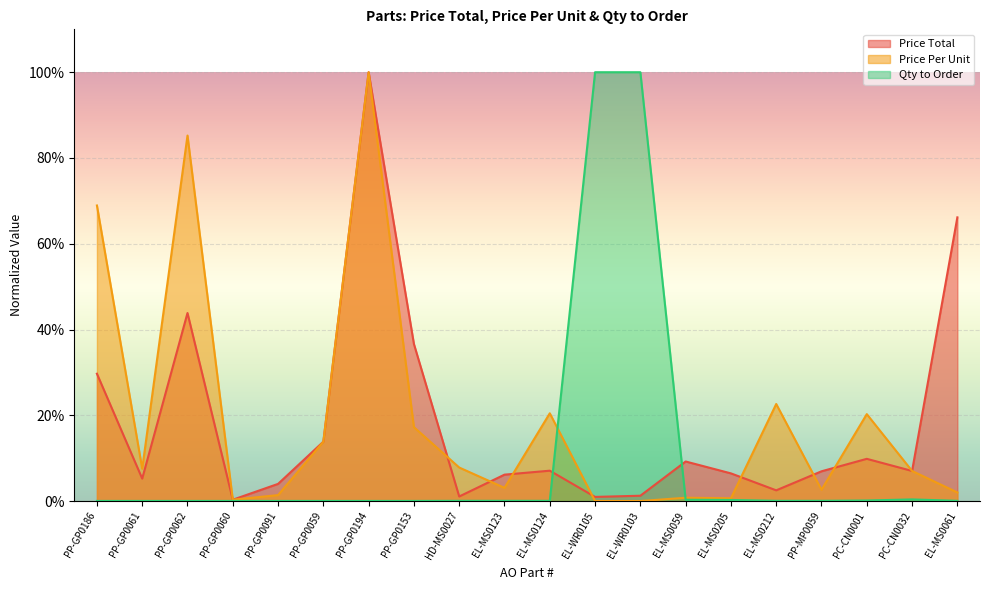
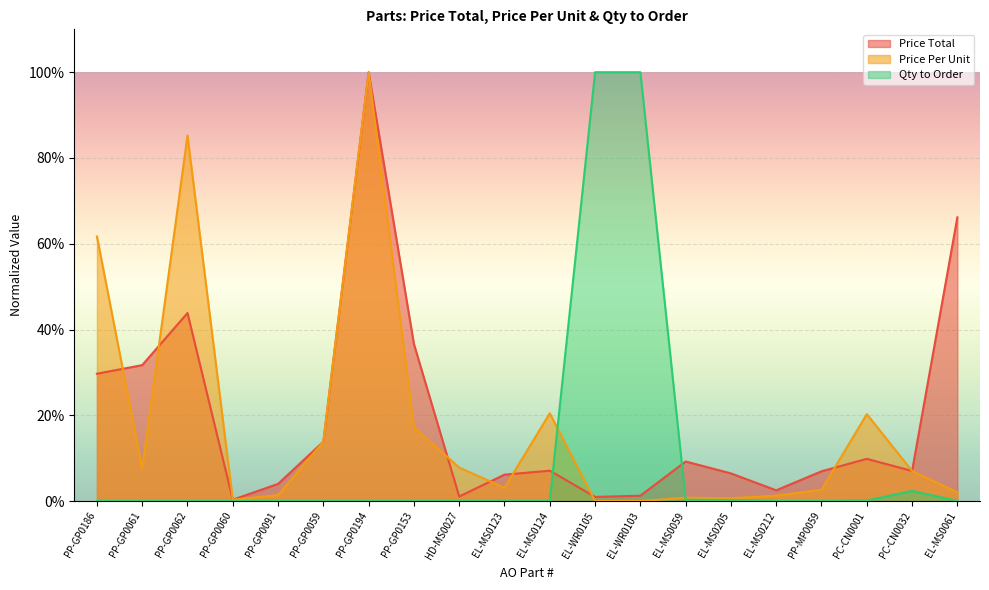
  {
    "Price Total": {
      "PP-GP0186": "30%",
-     "PP-GP0061": "5%",
+     "PP-GP0061": "32%",
      "PP-GP0062": "44%",
      "PP-GP0091": "4%",
      "PP-GP0153": "37%",
      "HD-MS0027": "1%",
      "EL-MS0123": "6%",
      "EL-MS0124": "7%",
      "EL-WR0105": "1%",
      "EL-WR0103": "1%",
      "EL-MS0059": "9%",
      "EL-MS0205": "6%",
      "EL-MS0212": "2%",
      "PP-MP0059": "7%",
      "PC-CN0001": "10%",
      "EL-MS0061": "66%"
    },
    "Price Per Unit": {
-     "PP-GP0186": "69%",
+     "PP-GP0186": "62%",
      "PP-GP0061": "8%",
      "PP-GP0062": "85%",
      "PP-GP0091": "1%",
      "PP-GP0153": "17%",
      "HD-MS0027": "8%",
      "EL-MS0123": "3%",
      "EL-MS0124": "20%",
      "EL-WR0105": "0%",
      "EL-WR0103": "0%",
-     "EL-MS0212": "23%",
+     "EL-MS0212": "1%",
      "PP-MP0059": "3%",
      "PC-CN0001": "20%",
      "EL-MS0061": "2%"
    },
    "Qty to Order": {
      "PP-GP0186": "0%",
      "PP-GP0061": "0%",
      "PP-GP0062": "0%",
      "PP-GP0091": "0%",
      "PP-GP0059": "0%",
      "PP-GP0194": "0%",
      "PP-GP0153": "0%",
      "HD-MS0027": "0%",
      "EL-MS0123": "0%",
      "EL-MS0124": "0%",
      "EL-WR0105": "100%",
      "EL-WR0103": "100%",
      "EL-MS0212": "0%",
      "PP-MP0059": "0%",
      "PC-CN0001": "0%",
-     "PC-CN0032": "0%",
+     "PC-CN0032": "2%",
      "EL-MS0061": "0%"
    }
  }
